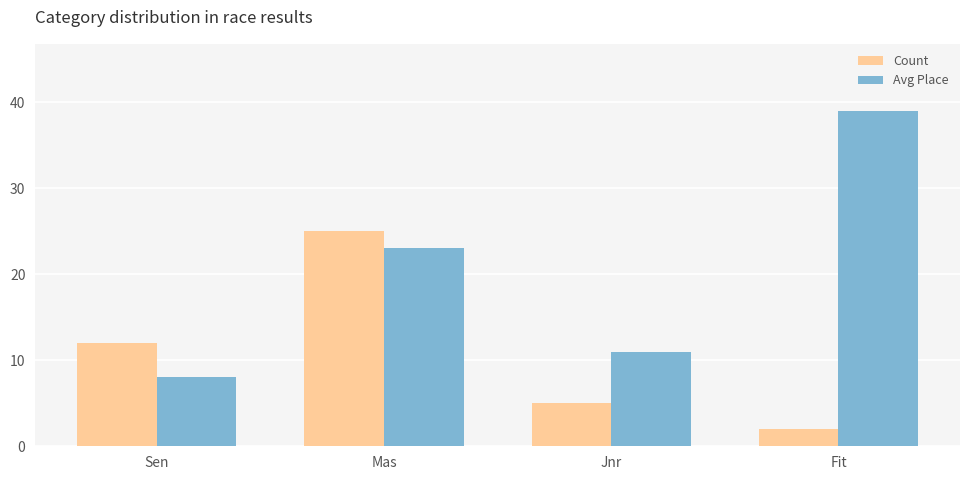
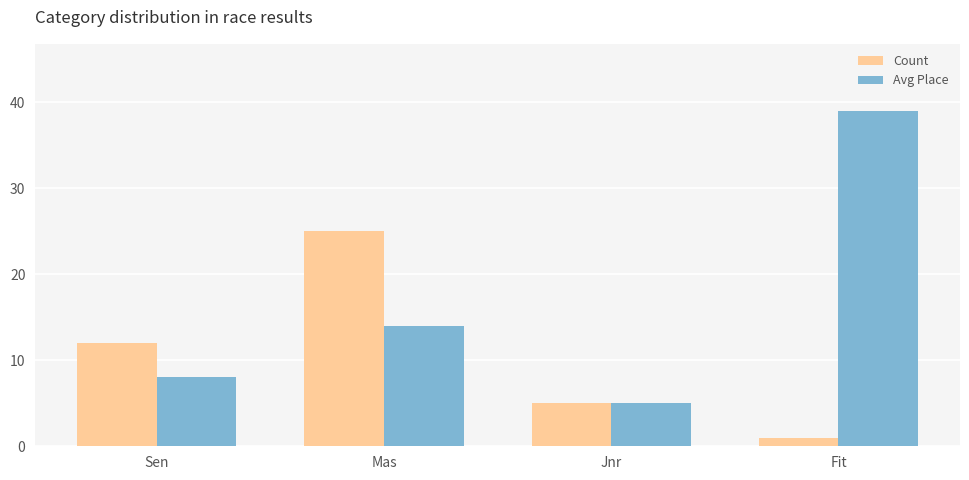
  {
    "Count": {
      "Sen": 12,
      "Mas": 25,
      "Jnr": 5,
-     "Fit": 2
+     "Fit": 1
    },
    "Avg Place": {
      "Sen": 8,
-     "Mas": 23,
-     "Jnr": 11,
+     "Mas": 14,
+     "Jnr": 5,
      "Fit": 39
    }
  }
